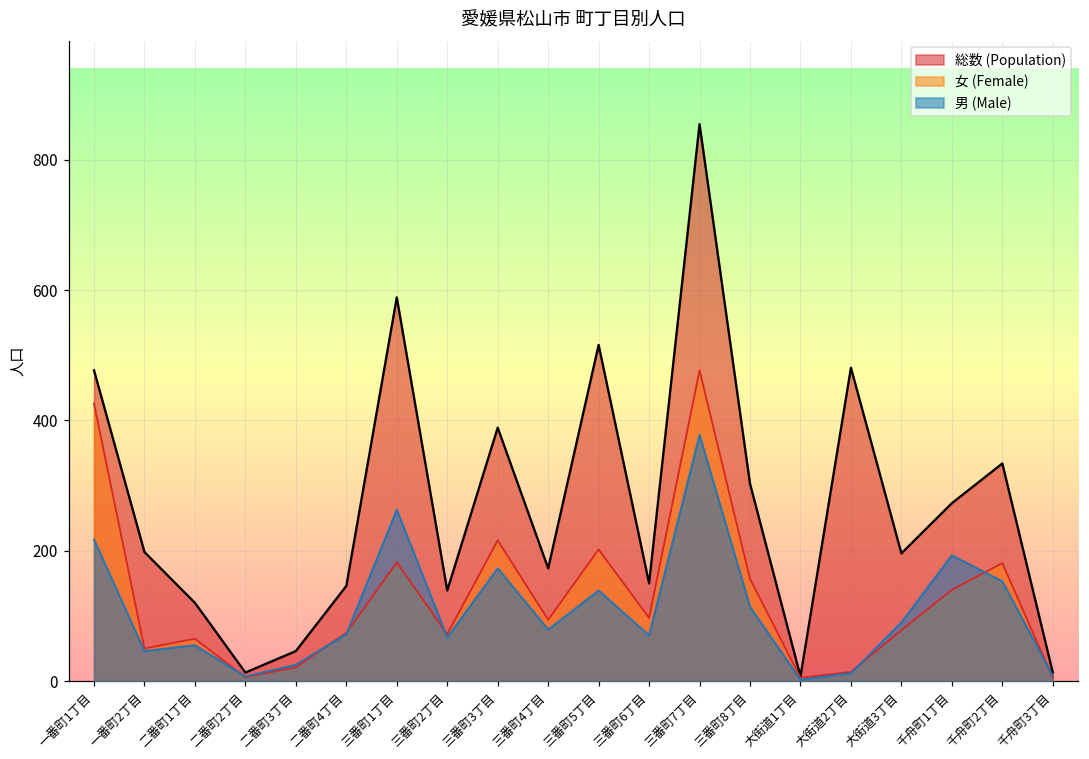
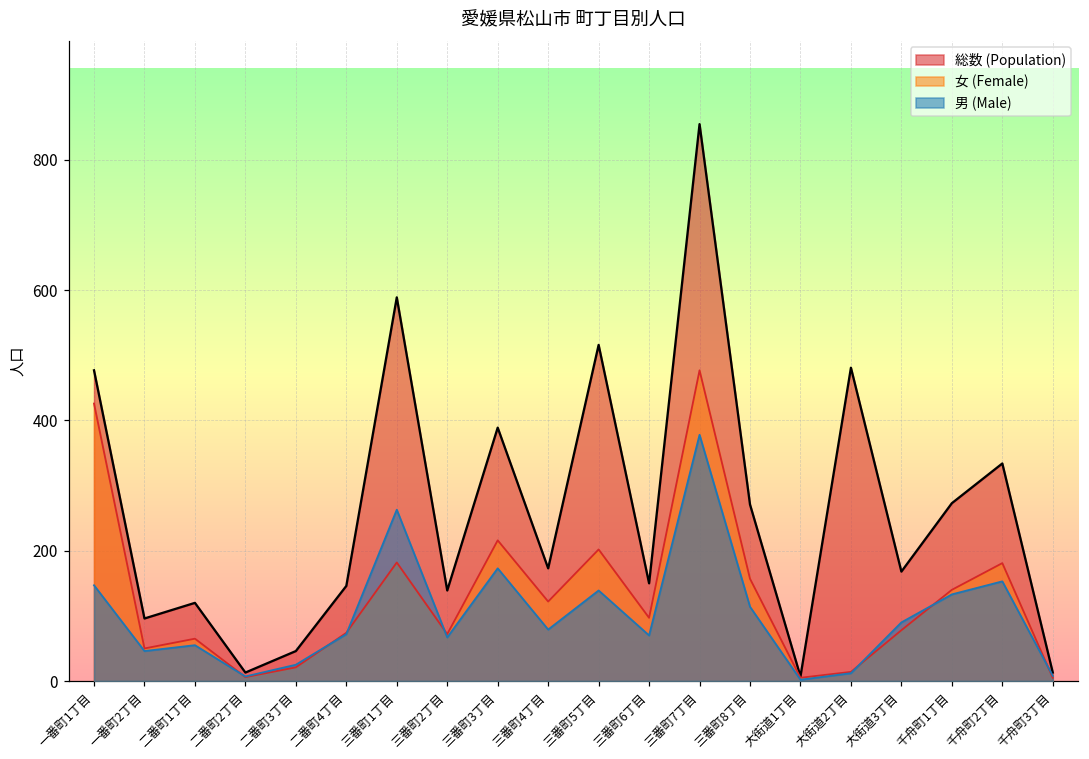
  {
    "総数 (Population)": {
      "一番町1丁目": 480,
-     "一番町2丁目": 200,
+     "一番町2丁目": 100,
      "二番町1丁目": 120,
      "二番町2丁目": 10,
      "二番町3丁目": 50,
      "二番町4丁目": 150,
      "三番町1丁目": 590,
      "三番町2丁目": 140,
      "三番町3丁目": 390,
      "三番町4丁目": 170,
      "三番町5丁目": 520,
      "三番町6丁目": 150,
      "三番町7丁目": 860,
-     "三番町8丁目": 300,
+     "三番町8丁目": 270,
      "大街道2丁目": 480,
-     "大街道3丁目": 200,
+     "大街道3丁目": 170,
      "千舟町1丁目": 270,
      "千舟町2丁目": 330,
      "千舟町3丁目": 10
    },
    "女 (Female)": {
      "一番町1丁目": 430,
      "二番町1丁目": 70,
      "三番町1丁目": 180,
      "三番町2丁目": 70,
      "三番町3丁目": 220,
-     "三番町4丁目": 90,
+     "三番町4丁目": 120,
      "三番町5丁目": 200,
      "三番町6丁目": 100,
      "三番町7丁目": 480,
      "三番町8丁目": 160,
      "大街道3丁目": 80,
      "千舟町1丁目": 140,
      "千舟町2丁目": 180
    },
    "男 (Male)": {
-     "一番町1丁目": 220,
+     "一番町1丁目": 150,
      "二番町1丁目": 60,
      "三番町1丁目": 260,
      "三番町2丁目": 70,
      "三番町3丁目": 170,
      "三番町4丁目": 80,
      "三番町5丁目": 140,
      "三番町6丁目": 70,
      "三番町7丁目": 380,
      "三番町8丁目": 110,
      "大街道3丁目": 90,
-     "千舟町1丁目": 190,
+     "千舟町1丁目": 130,
      "千舟町2丁目": 150
    }
  }
